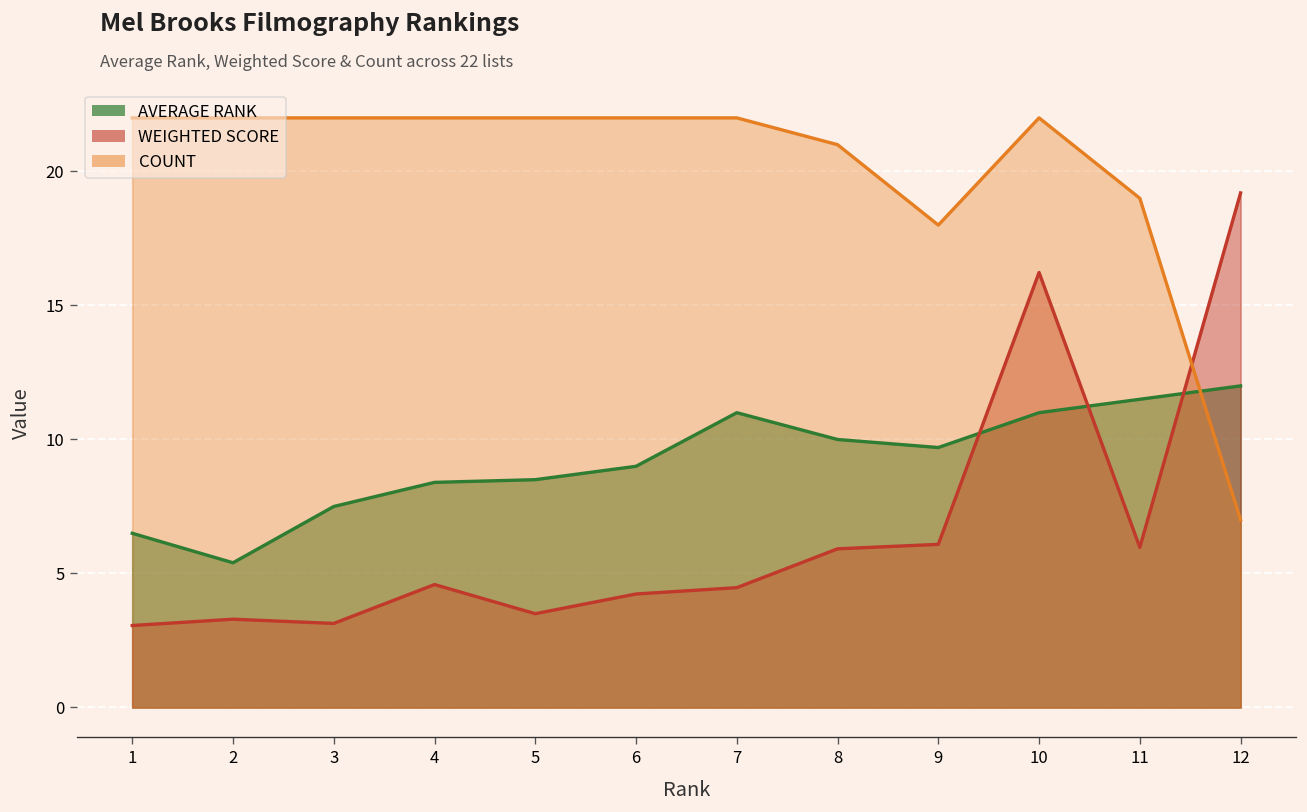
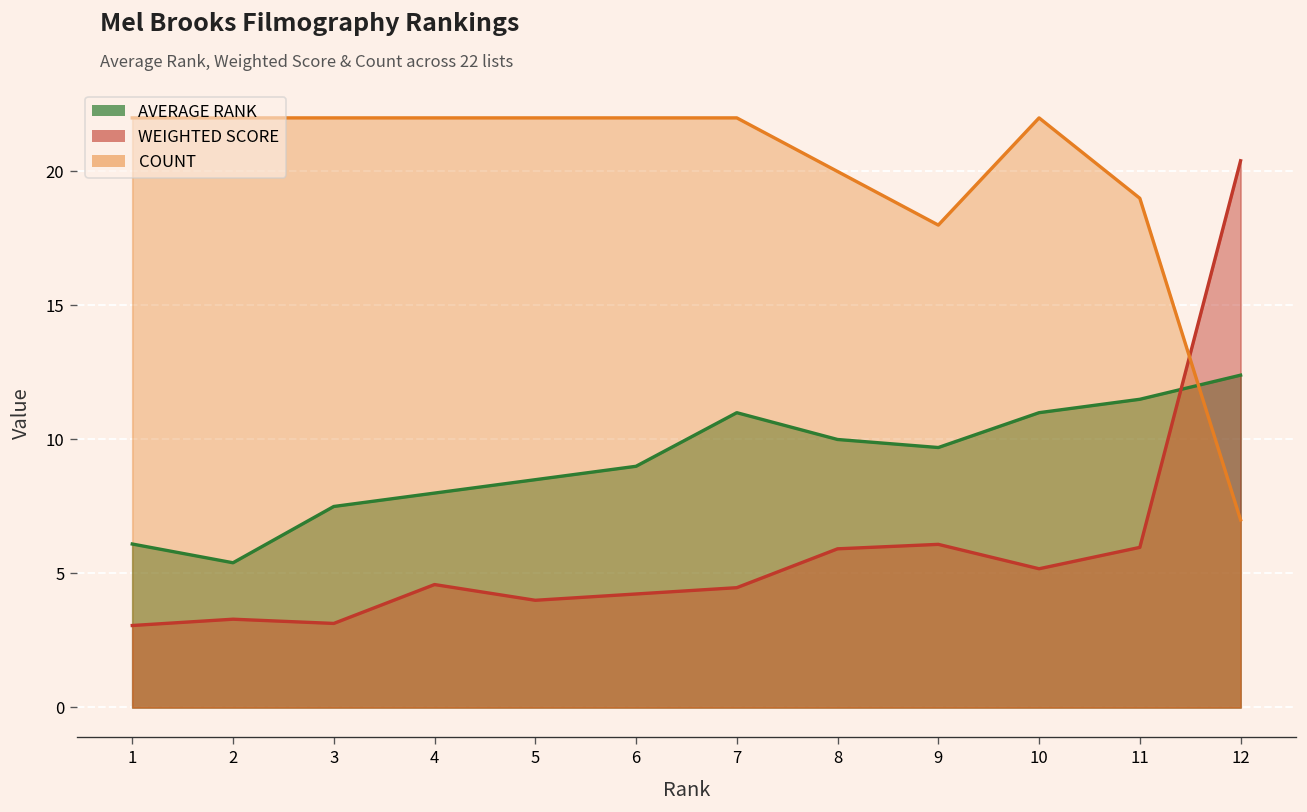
  {
    "AVERAGE RANK": {
-     "1": 6.5,
+     "1": 6.1,
      "2": 5.4,
      "3": 7.5,
-     "4": 8.4,
+     "4": 8.0,
      "5": 8.5,
      "6": 9.0,
      "7": 11.0,
      "8": 10.0,
      "9": 9.7,
      "10": 11.0,
      "11": 11.5,
-     "12": 12.0
+     "12": 12.4
    },
    "WEIGHTED SCORE": {
      "1": 3.1,
      "2": 3.3,
      "3": 3.1,
      "4": 4.6,
-     "5": 3.5,
+     "5": 4.0,
      "6": 4.2,
      "7": 4.5,
      "8": 5.9,
      "9": 6.1,
-     "10": 16.2,
+     "10": 5.2,
      "11": 6.0,
-     "12": 19.2
+     "12": 20.4
    },
    "COUNT": {
      "3": 22,
      "4": 22,
      "5": 22,
      "6": 22,
      "7": 22,
-     "8": 21,
+     "8": 20,
      "9": 18,
      "10": 22,
      "11": 19,
      "12": 7
    }
  }
